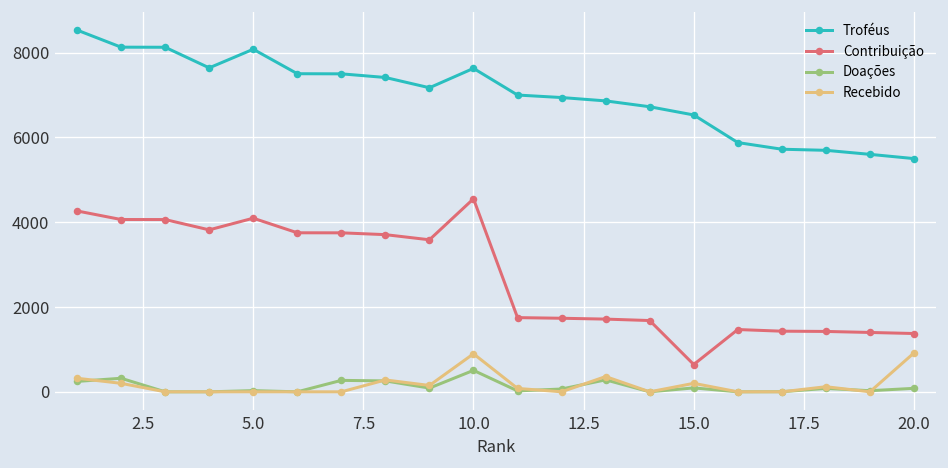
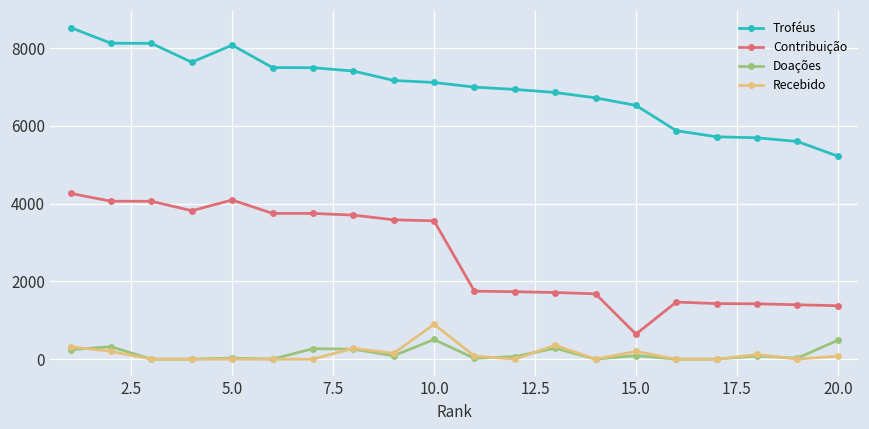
  {
    "Troféus": {
      "5.0": 8100,
-     "10.0": 7600,
+     "10.0": 7100,
      "15.0": 6500,
-     "20.0": 5500
+     "20.0": 5200
    },
    "Contribuição": {
      "5.0": 4100,
-     "10.0": 4600,
+     "10.0": 3600,
      "15.0": 600,
      "20.0": 1400
    },
    "Doações": {
      "10.0": 500,
      "15.0": 100,
-     "20.0": 100
+     "20.0": 500
    },
    "Recebido": {
      "10.0": 900,
      "15.0": 200,
-     "20.0": 900
+     "20.0": 100
    }
  }
